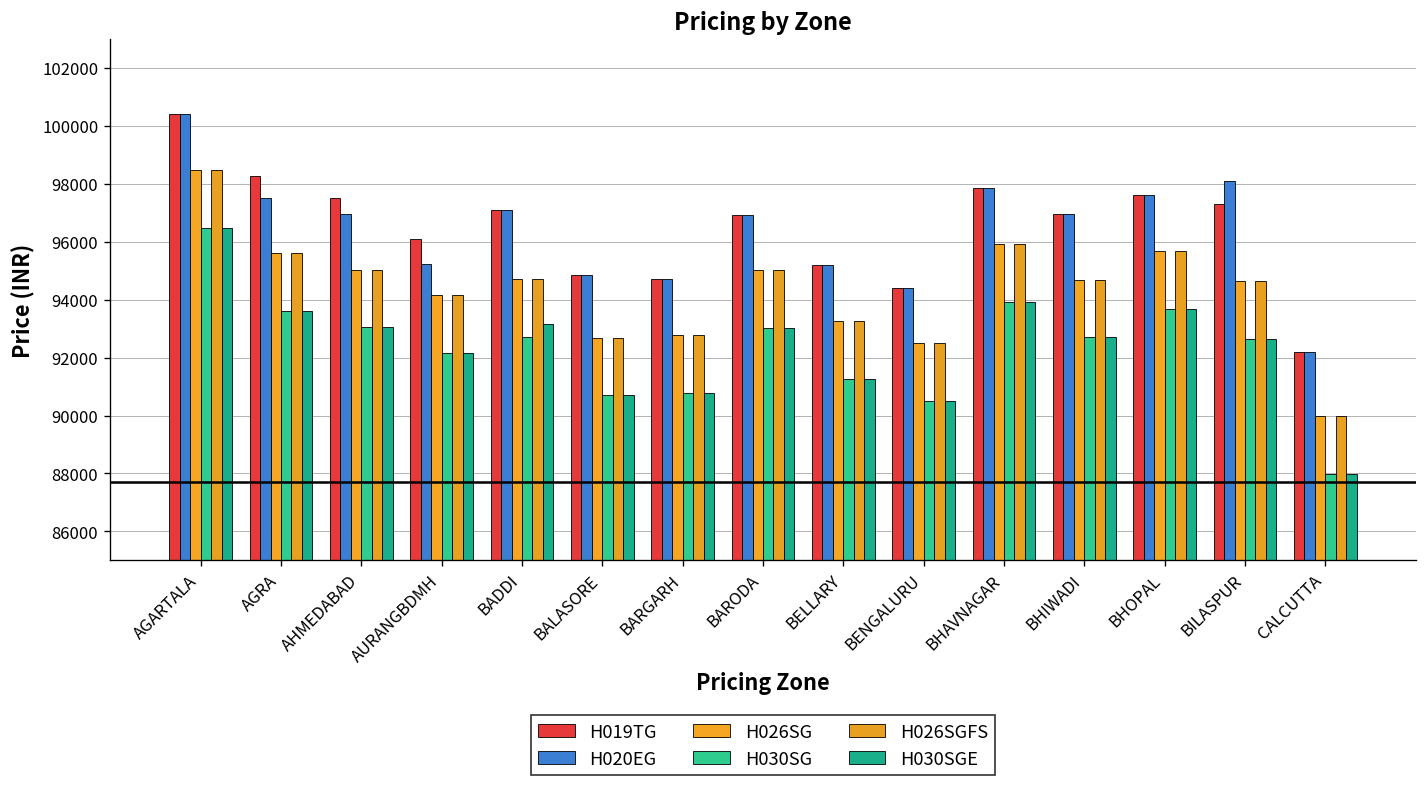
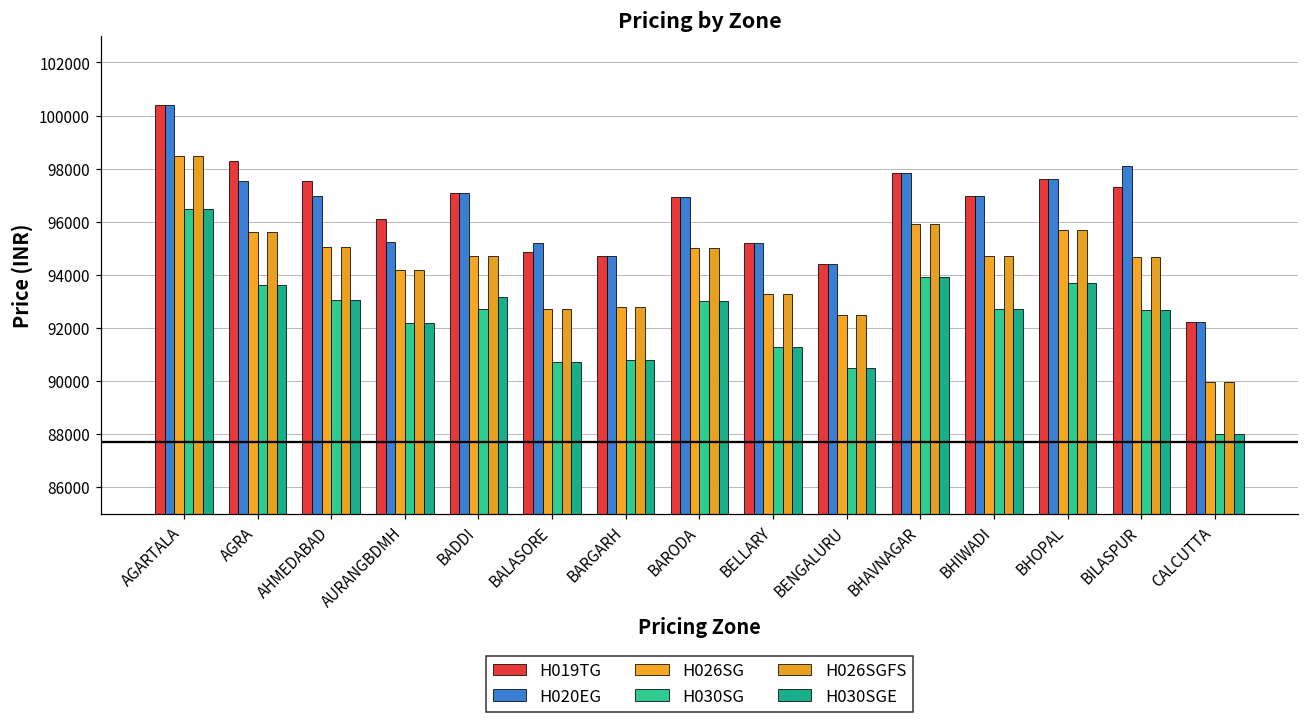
  {
    "H019TG": {
      "AGARTALA": 100400,
      "AGRA": 98300,
      "AHMEDABAD": 97500,
      "AURANGBDMH": 96100,
      "BADDI": 97100,
      "BALASORE": 94800,
      "BARGARH": 94700,
      "BARODA": 96900,
      "BELLARY": 95200,
      "BENGALURU": 94400,
      "BHAVNAGAR": 97800,
      "BHIWADI": 97000,
      "BHOPAL": 97600,
      "BILASPUR": 97300,
      "CALCUTTA": 92200
    },
    "H020EG": {
      "AGARTALA": 100400,
      "AGRA": 97500,
      "AHMEDABAD": 97000,
      "AURANGBDMH": 95200,
      "BADDI": 97100,
-     "BALASORE": 94800,
+     "BALASORE": 95200,
      "BARGARH": 94700,
      "BARODA": 96900,
      "BELLARY": 95200,
      "BENGALURU": 94400,
      "BHAVNAGAR": 97800,
      "BHIWADI": 97000,
      "BHOPAL": 97600,
      "BILASPUR": 98100,
      "CALCUTTA": 92200
    }
  }
